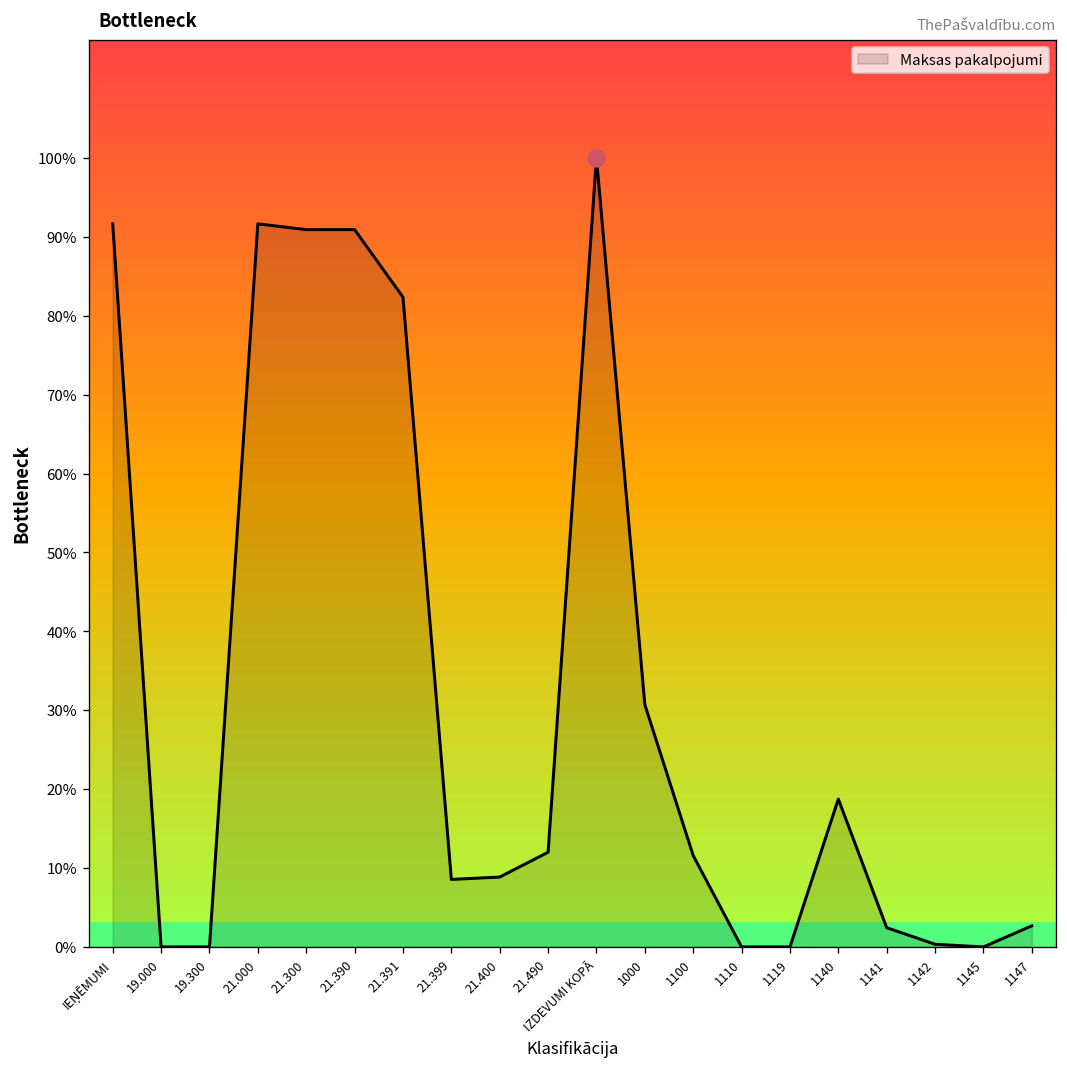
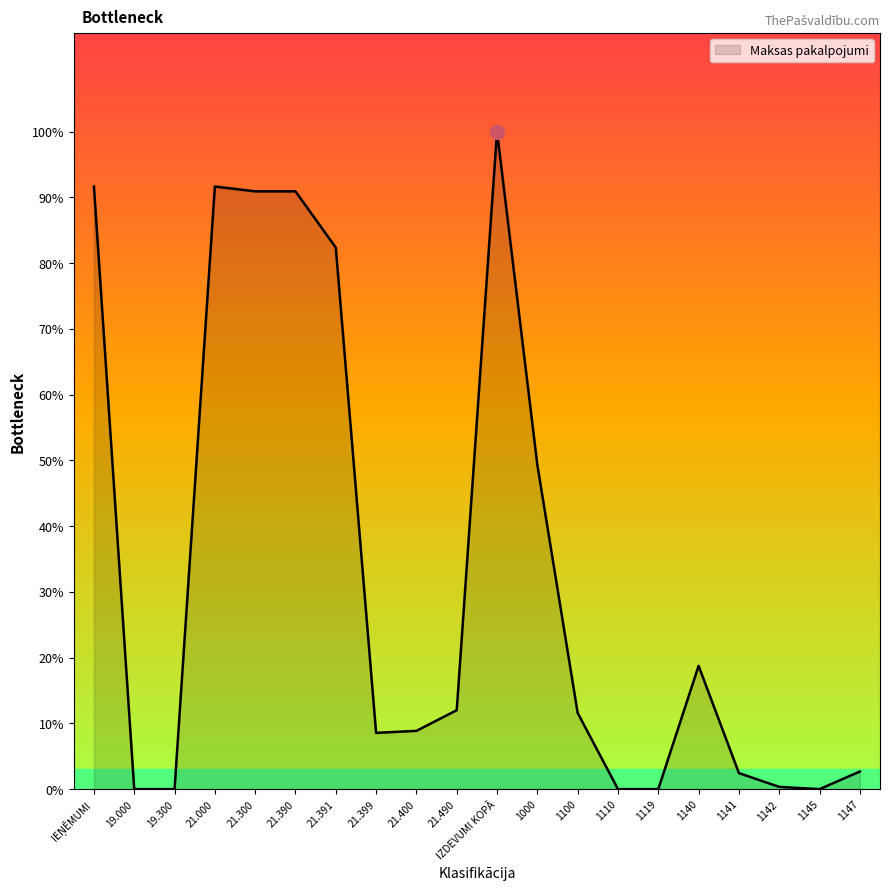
  {
    "Maksas pakalpojumi": {
      "IEŅĒMUMI": "92%",
      "21.000": "92%",
      "21.300": "91%",
      "21.390": "91%",
      "21.391": "82%",
      "21.399": "9%",
      "21.400": "9%",
      "21.490": "12%",
-     "1000": "31%",
+     "1000": "49%",
      "1100": "12%",
      "1140": "19%"
    }
  }
